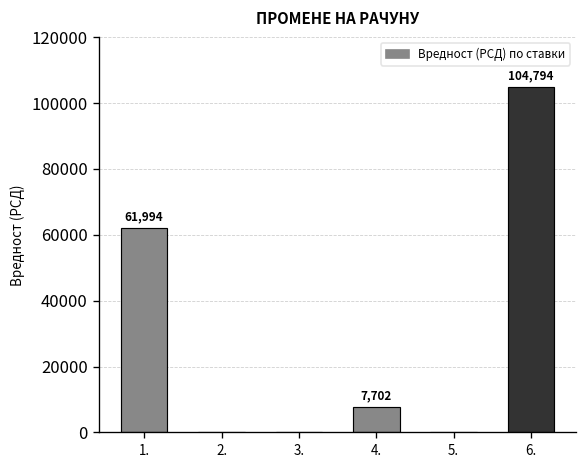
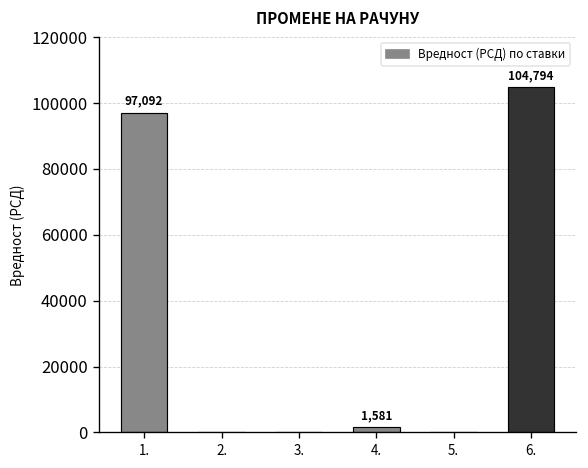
  {
-   "1.": "61,994",
-   "4.": "7,702",
+   "1.": "97,092",
+   "4.": "1,581",
    "6.": "104,794"
  }
